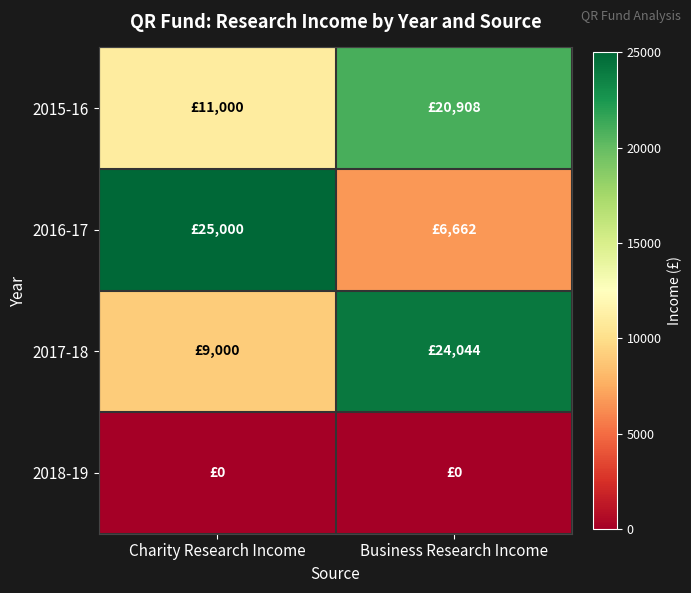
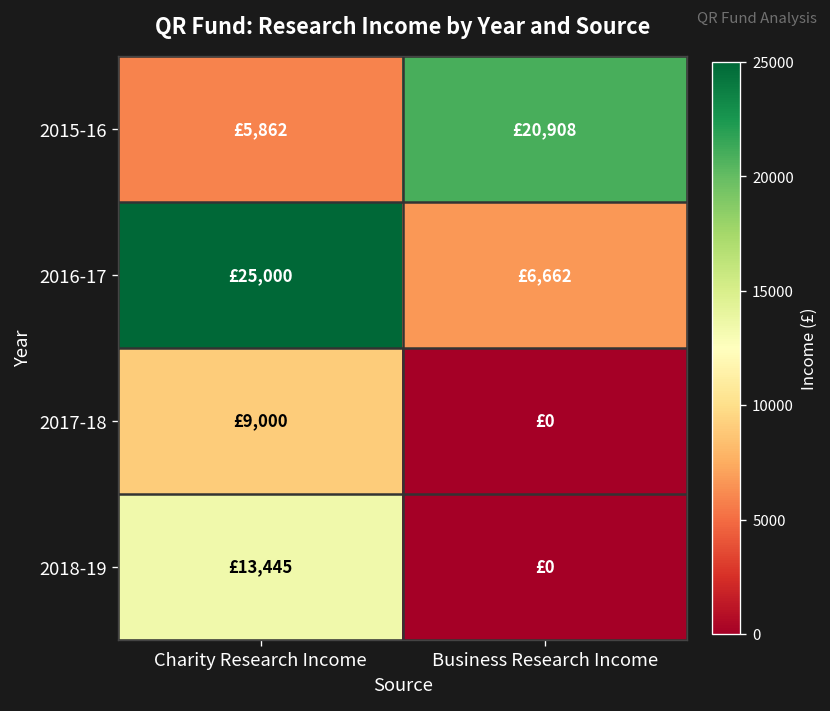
  {
    "2015-16": {
-     "Charity Research Income": "£11,000",
+     "Charity Research Income": "£5,862",
      "Business Research Income": "£20,908"
    },
    "2016-17": {
      "Charity Research Income": "£25,000",
      "Business Research Income": "£6,662"
    },
    "2017-18": {
      "Charity Research Income": "£9,000",
-     "Business Research Income": "£24,044"
+     "Business Research Income": "£0"
    },
    "2018-19": {
-     "Charity Research Income": "£0",
+     "Charity Research Income": "£13,445",
      "Business Research Income": "£0"
    }
  }
